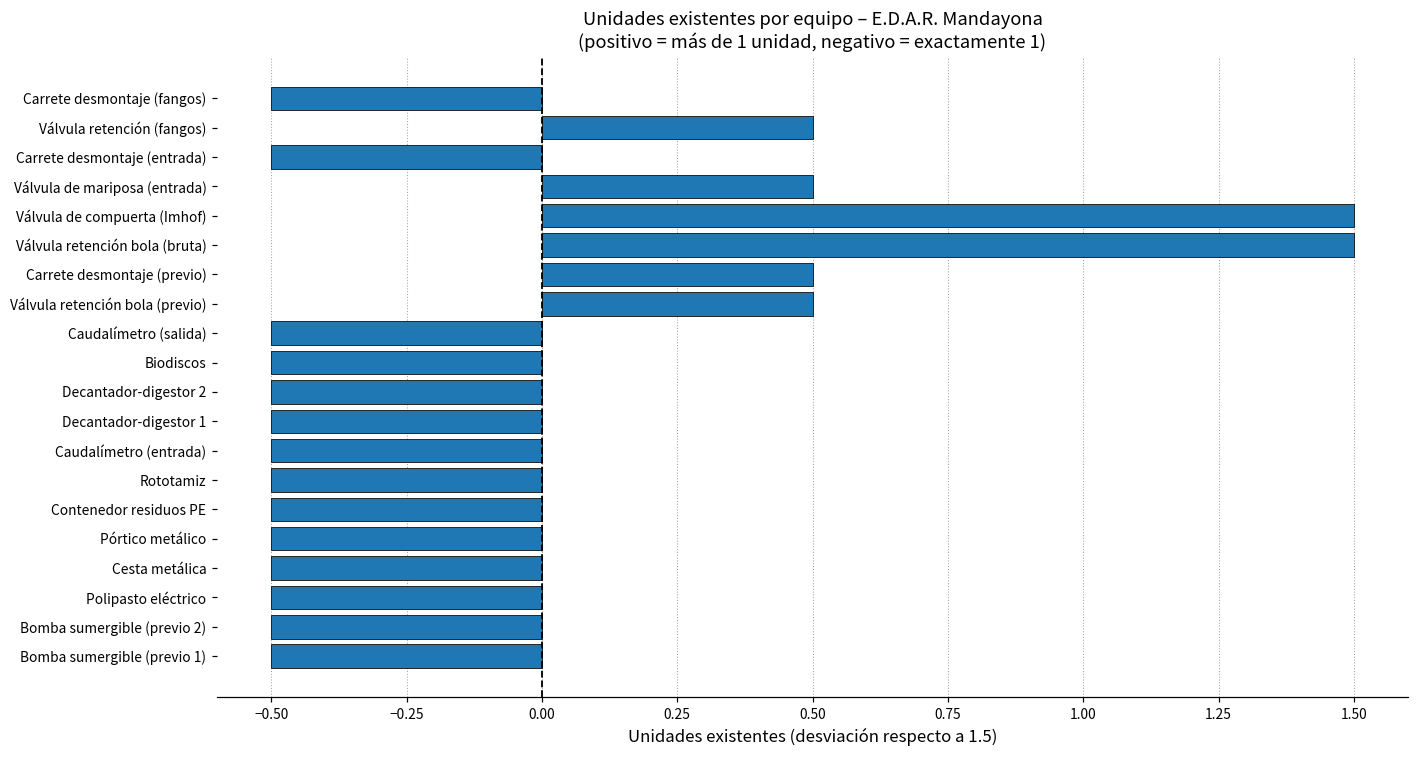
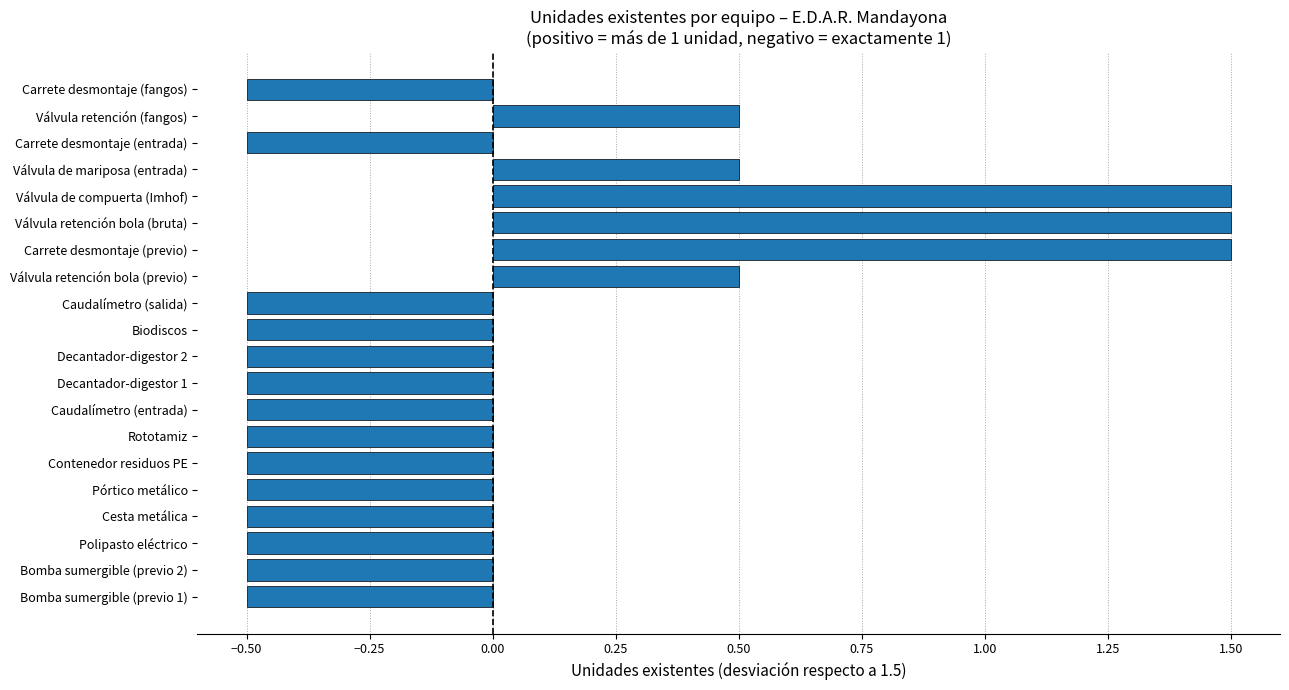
  {
    "Carrete desmontaje (fangos)": -0.50,
    "Válvula retención (fangos)": 0.50,
    "Carrete desmontaje (entrada)": -0.50,
    "Válvula de mariposa (entrada)": 0.50,
    "Válvula de compuerta (Imhof)": 1.50,
    "Válvula retención bola (bruta)": 1.50,
-   "Carrete desmontaje (previo)": 0.50,
+   "Carrete desmontaje (previo)": 1.50,
    "Válvula retención bola (previo)": 0.50,
    "Caudalímetro (salida)": -0.50,
    "Biodiscos": -0.50,
    "Decantador-digestor 2": -0.50,
    "Decantador-digestor 1": -0.50,
    "Caudalímetro (entrada)": -0.50,
    "Rototamiz": -0.50,
    "Contenedor residuos PE": -0.50,
    "Pórtico metálico": -0.50,
    "Cesta metálica": -0.50,
    "Polipasto eléctrico": -0.50,
    "Bomba sumergible (previo 2)": -0.50,
    "Bomba sumergible (previo 1)": -0.50
  }
